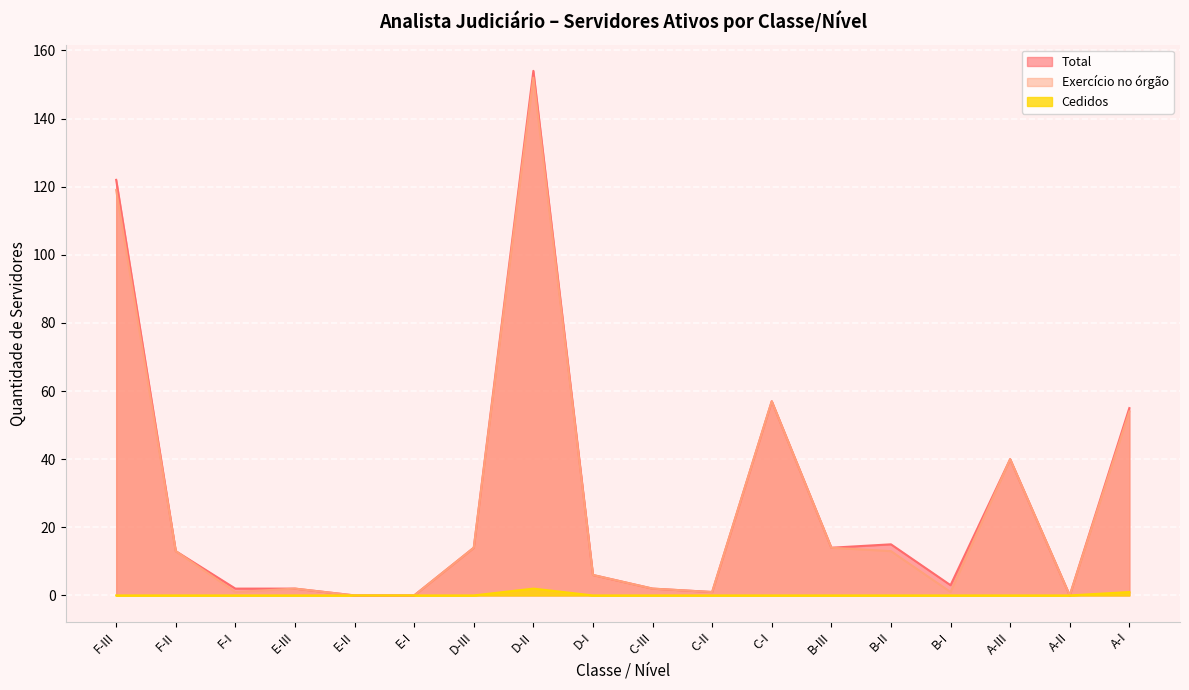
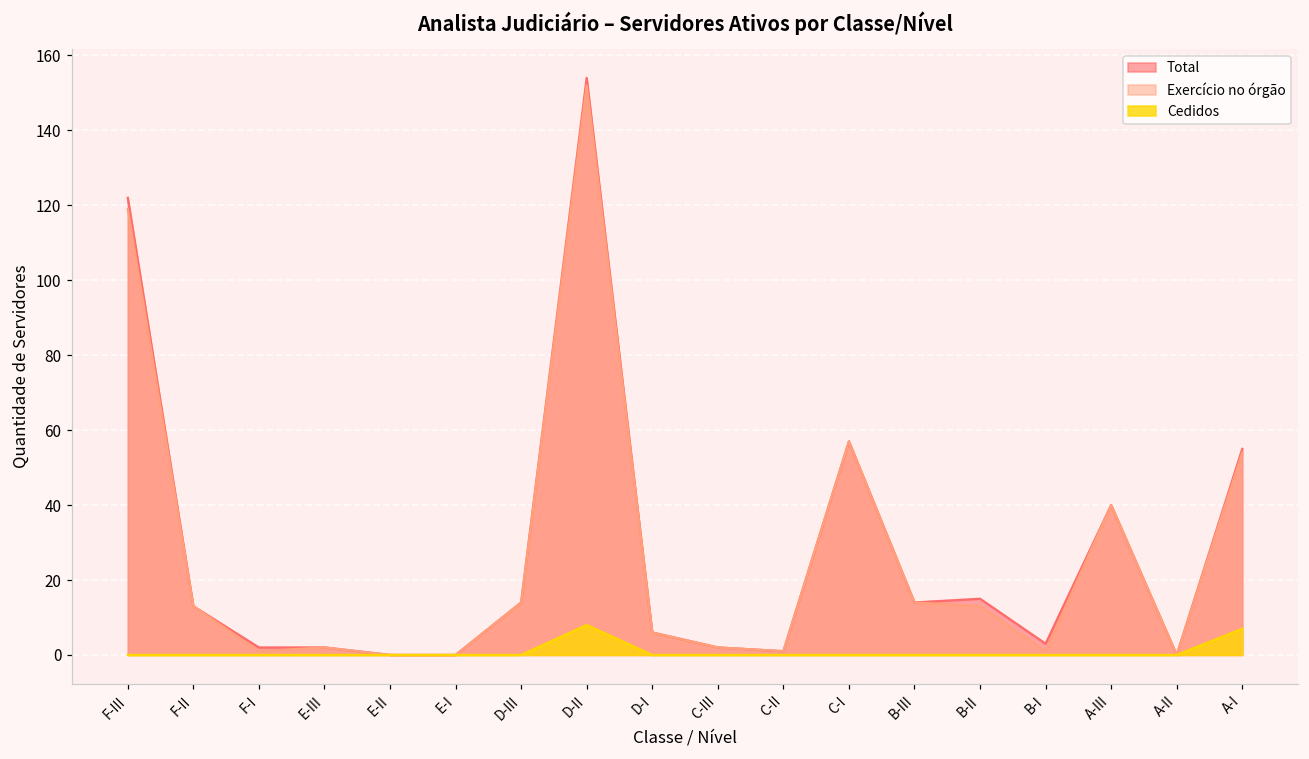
  {
    "Cedidos": {
      "F-III": 0,
      "F-II": 0,
      "F-I": 0,
      "E-III": 0,
      "D-III": 0,
-     "D-II": 2,
+     "D-II": 8,
      "D-I": 0,
      "C-III": 0,
      "C-II": 0,
      "C-I": 0,
      "B-III": 0,
      "B-II": 0,
      "B-I": 0,
      "A-III": 0,
-     "A-I": 1
+     "A-I": 7
    }
  }
